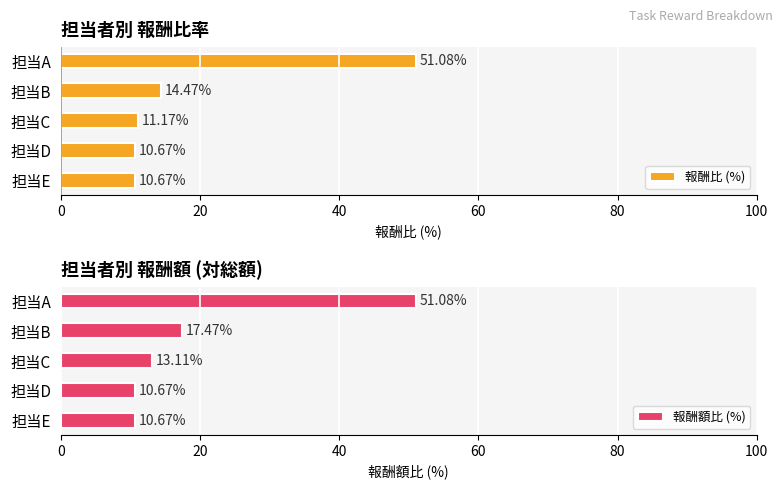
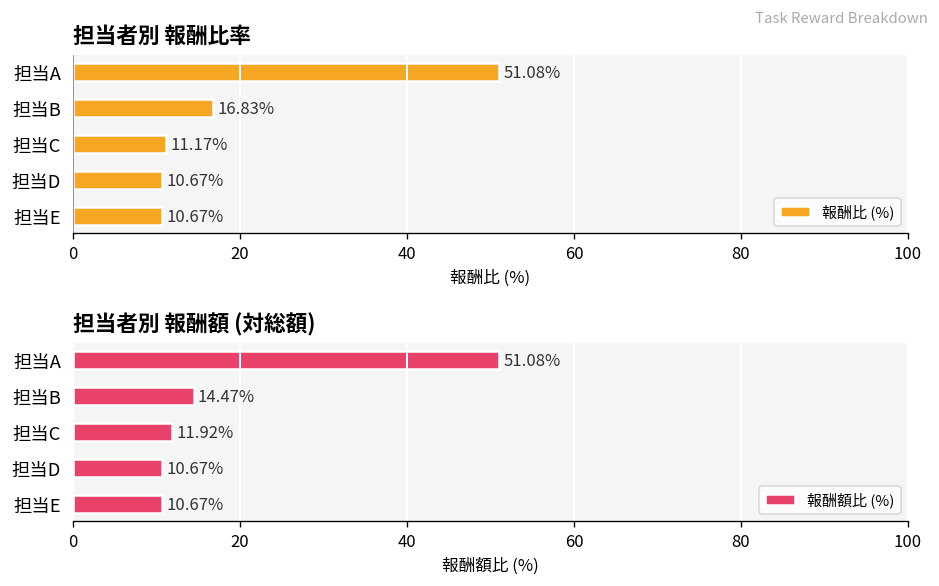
  {
    "担当者別 報酬比率": {
      "担当A": "51.08%",
-     "担当B": "14.47%",
+     "担当B": "16.83%",
      "担当C": "11.17%",
      "担当D": "10.67%",
      "担当E": "10.67%"
    },
    "担当者別 報酬額 (対総額)": {
      "担当A": "51.08%",
-     "担当B": "17.47%",
-     "担当C": "13.11%",
+     "担当B": "14.47%",
+     "担当C": "11.92%",
      "担当D": "10.67%",
      "担当E": "10.67%"
    }
  }
